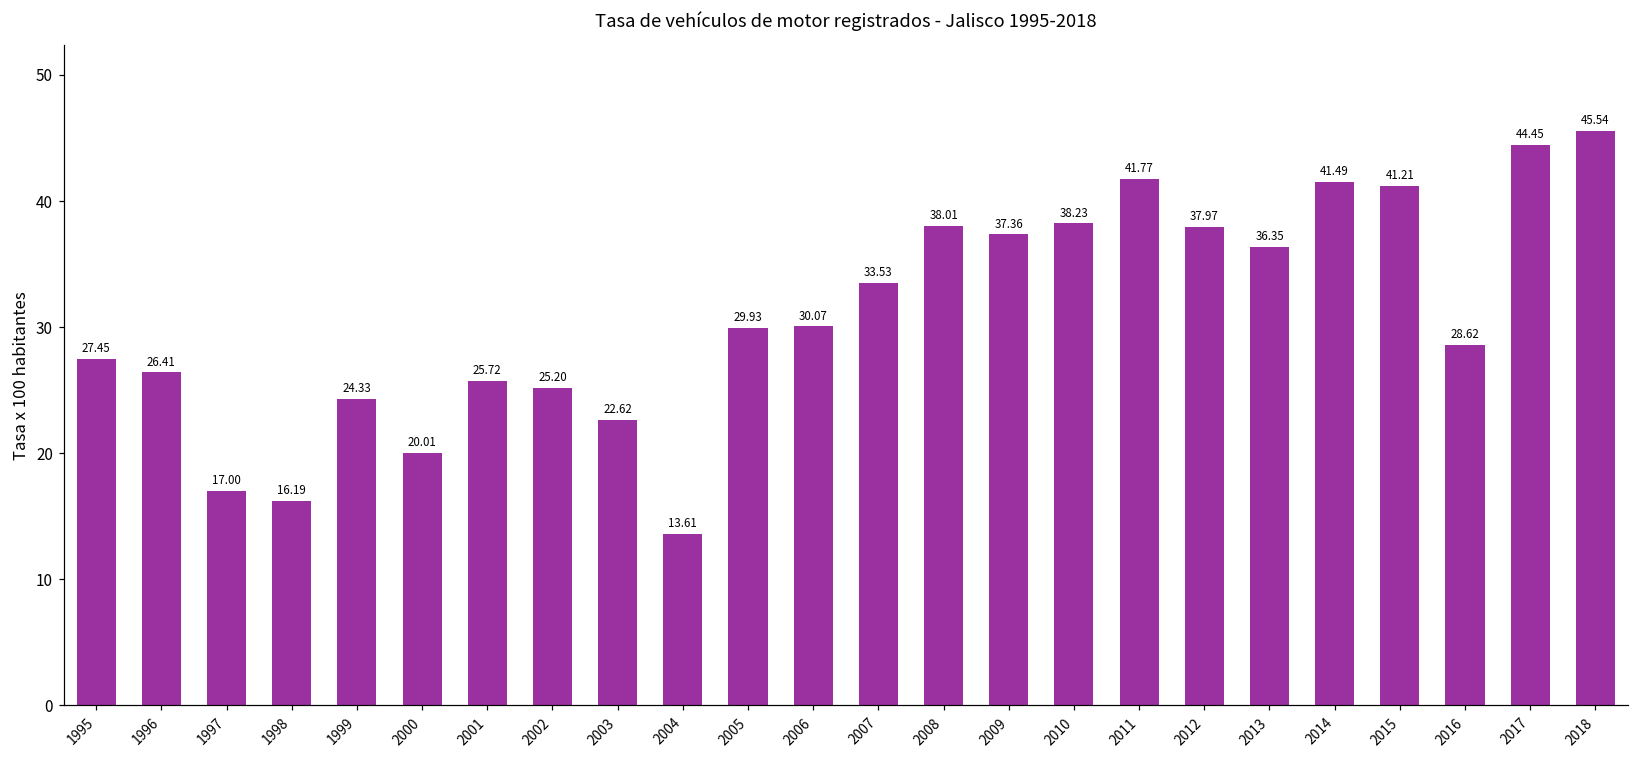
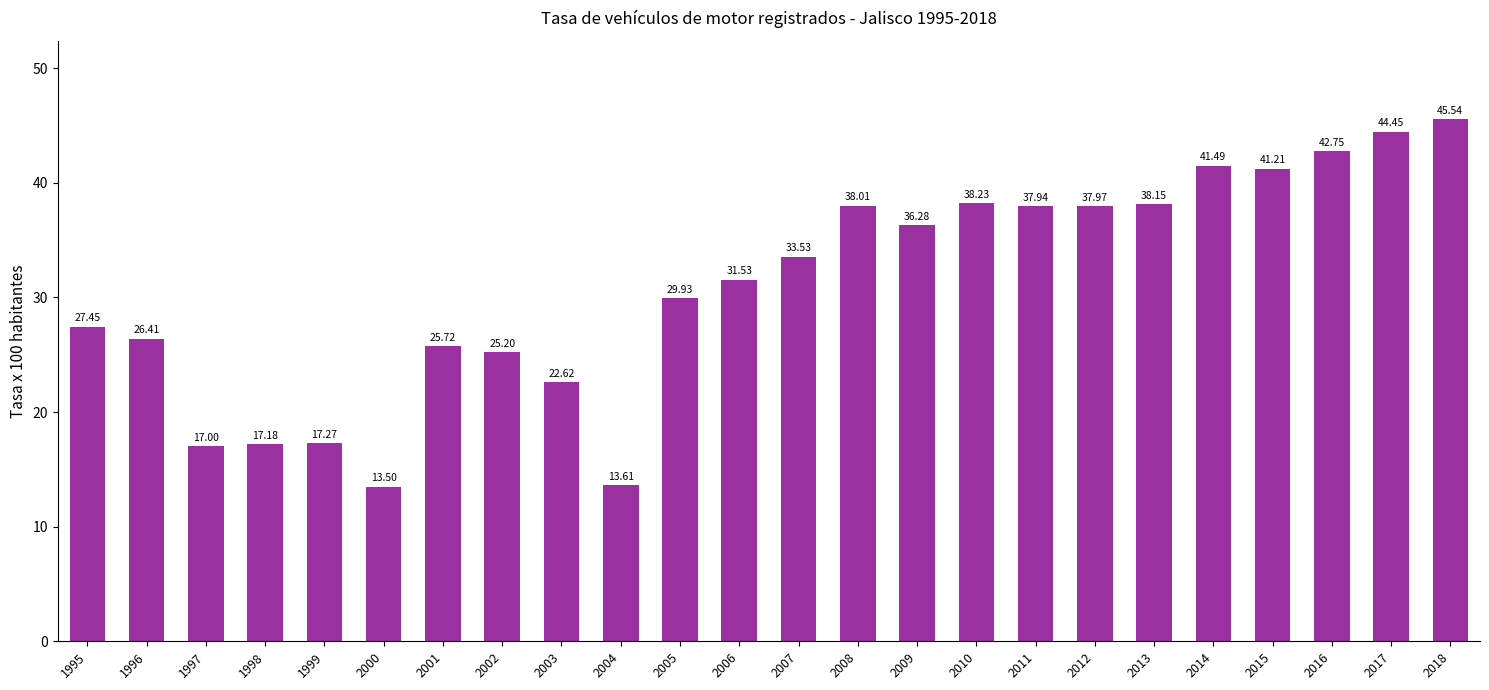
  {
    "1995": 27.45,
    "1996": 26.41,
    "1997": 17.00,
-   "1998": 16.19,
-   "1999": 24.33,
-   "2000": 20.01,
+   "1998": 17.18,
+   "1999": 17.27,
+   "2000": 13.50,
    "2001": 25.72,
    "2002": 25.20,
    "2003": 22.62,
    "2004": 13.61,
    "2005": 29.93,
-   "2006": 30.07,
+   "2006": 31.53,
    "2007": 33.53,
    "2008": 38.01,
-   "2009": 37.36,
+   "2009": 36.28,
    "2010": 38.23,
-   "2011": 41.77,
+   "2011": 37.94,
    "2012": 37.97,
-   "2013": 36.35,
+   "2013": 38.15,
    "2014": 41.49,
    "2015": 41.21,
-   "2016": 28.62,
+   "2016": 42.75,
    "2017": 44.45,
    "2018": 45.54
  }
